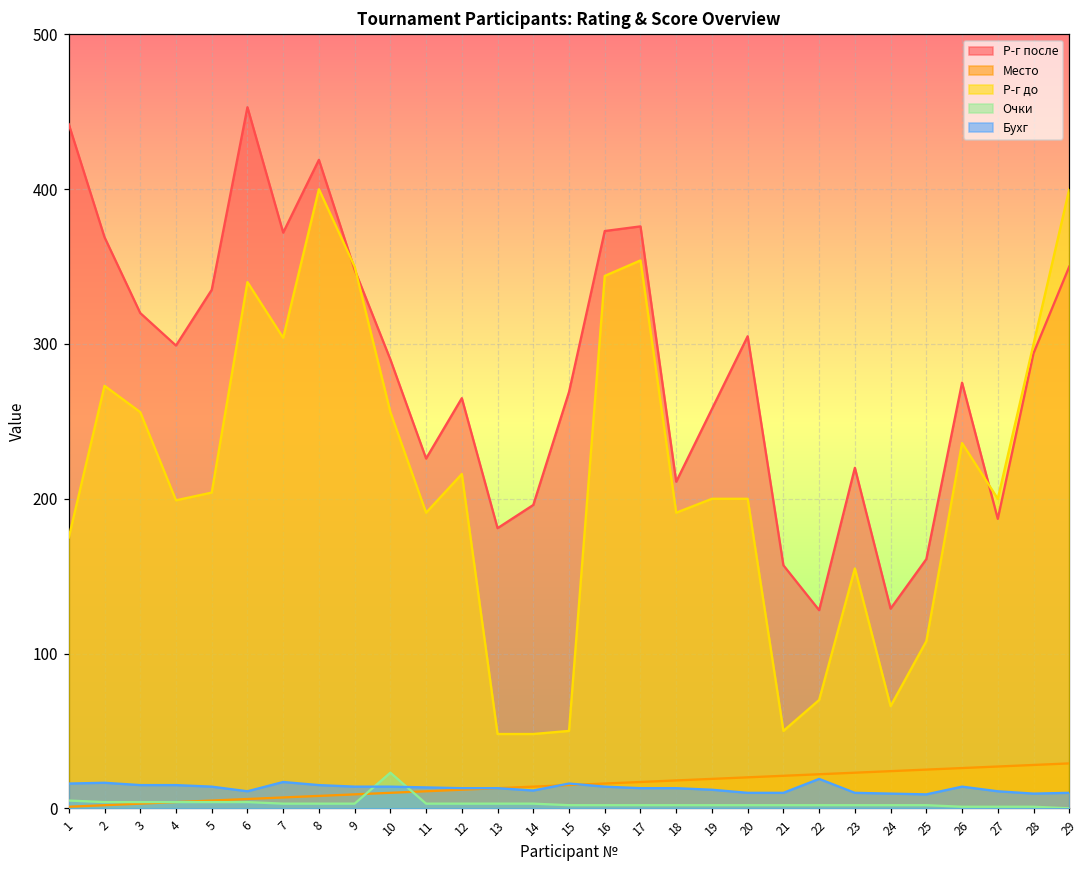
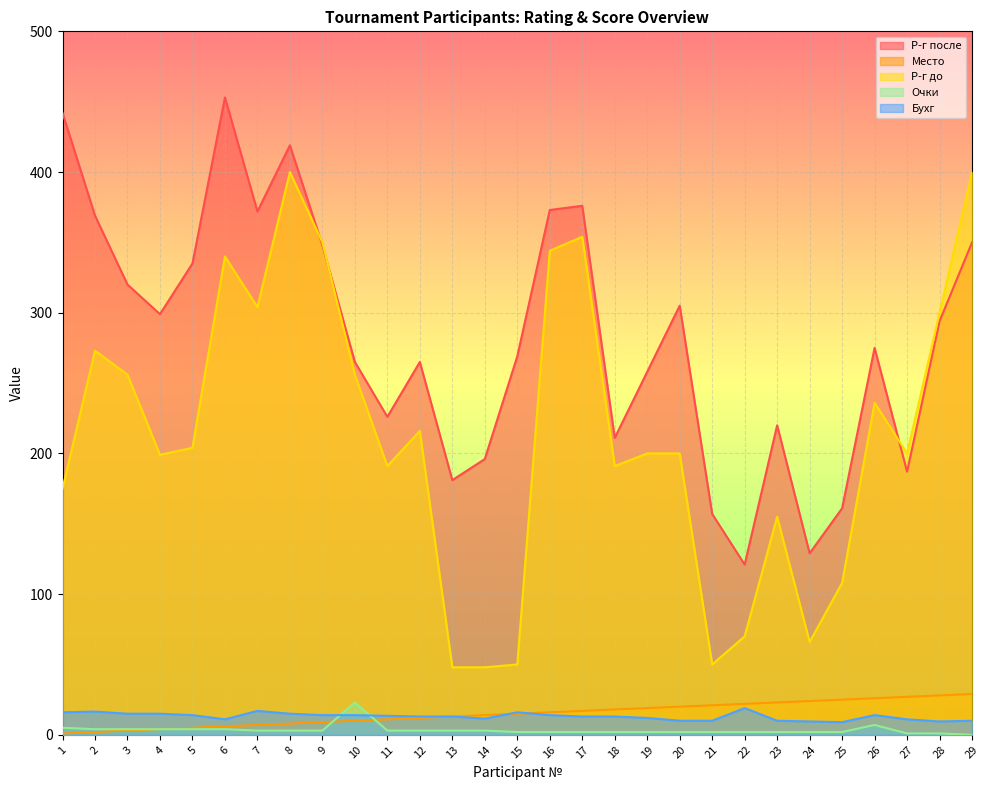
  {
    "Р-г после": {
      "1": 442,
      "2": 369,
      "3": 320,
      "4": 299,
      "5": 335,
      "6": 453,
      "7": 372,
      "8": 419,
      "9": 348,
-     "10": 290,
+     "10": 265,
      "11": 226,
      "12": 265,
      "13": 181,
      "14": 196,
      "15": 269,
      "16": 373,
      "17": 376,
      "18": 211,
      "19": 258,
      "20": 305,
      "21": 157,
-     "22": 128,
+     "22": 121,
      "23": 220,
      "24": 129,
      "25": 161,
      "26": 275,
      "27": 187,
      "28": 294,
      "29": 350
    },
    "Очки": {
      "1": 5,
      "2": 4,
      "6": 4,
      "7": 3,
      "8": 3,
      "9": 3,
      "10": 23,
      "11": 3,
      "12": 3,
      "13": 3,
      "14": 3,
      "15": 2,
      "16": 2,
      "17": 2,
      "18": 2,
      "19": 2,
      "20": 2,
      "21": 2,
      "22": 2,
      "23": 2,
      "24": 2,
      "25": 2,
-     "26": 1,
+     "26": 7,
      "27": 1,
      "28": 1,
      "29": 0
    },
    "Бухг": {
      "1": 16,
      "2": 17,
      "3": 15,
      "4": 15,
      "5": 14,
      "6": 11,
      "7": 17,
      "8": 15,
      "9": 14,
      "10": 14,
      "11": 14,
      "14": 12,
      "16": 14,
      "17": 13,
      "18": 13,
      "19": 12,
      "20": 10,
      "21": 10,
      "22": 19,
      "23": 10,
      "24": 10,
      "25": 9,
      "26": 14,
      "27": 11,
      "28": 10,
      "29": 10
    }
  }
